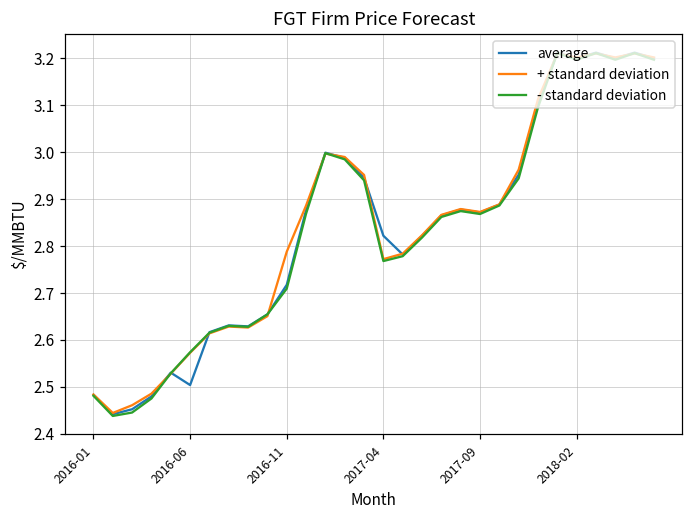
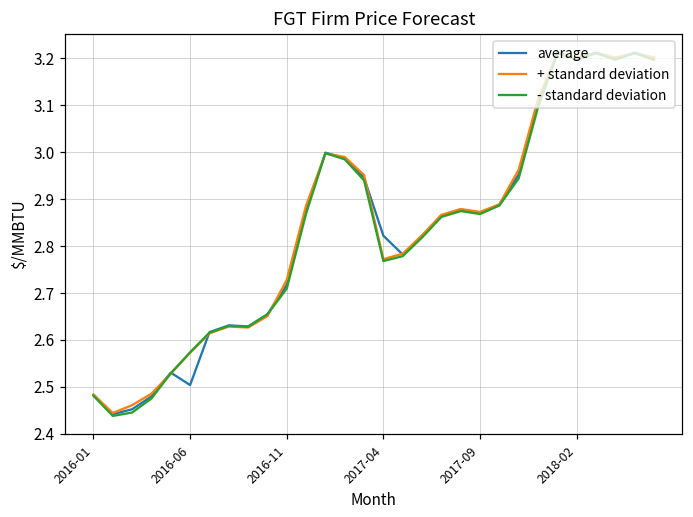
  {
    "average": {
      "2016-06": 2.50,
      "2016-11": 2.72,
      "2017-04": 2.82
    },
    "+ standard deviation": {
-     "2016-11": 2.79
+     "2016-11": 2.73
    },
    "- standard deviation": {
      "2016-11": 2.71
    }
  }
